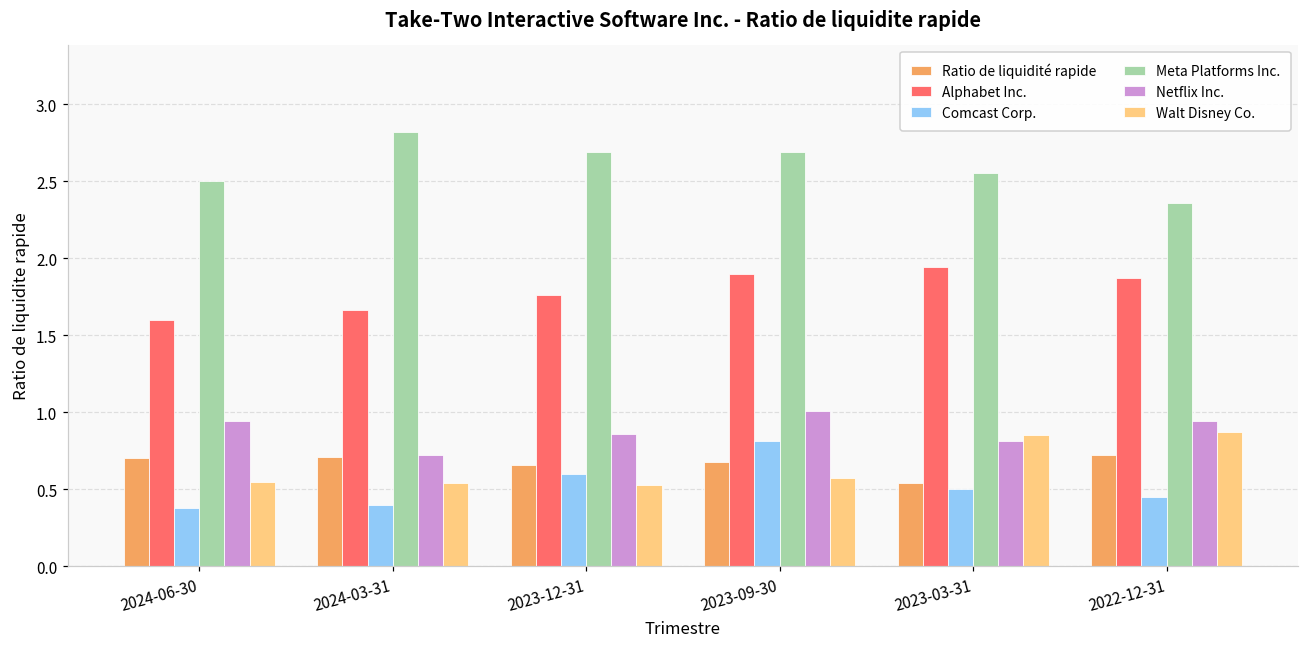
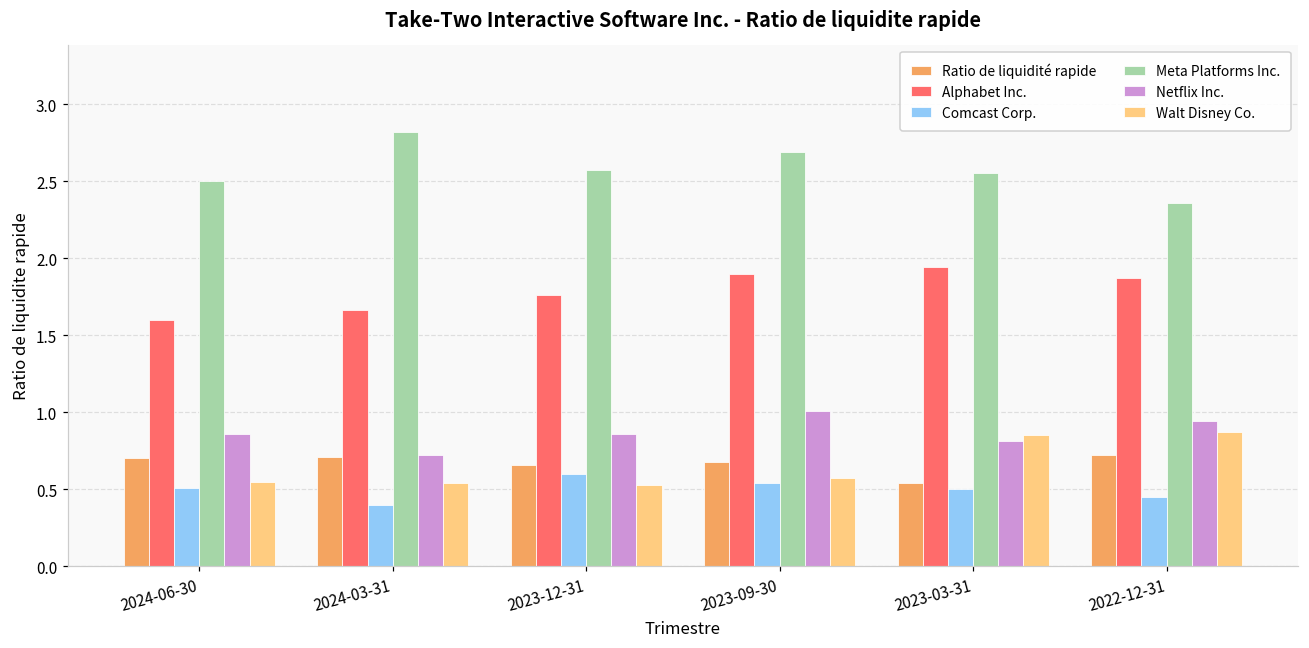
  {
    "Comcast Corp.": {
-     "2024-06-30": 0.38,
+     "2024-06-30": 0.51,
      "2024-03-31": 0.40,
      "2023-12-31": 0.60,
-     "2023-09-30": 0.81,
+     "2023-09-30": 0.54,
      "2023-03-31": 0.50,
      "2022-12-31": 0.45
    },
    "Meta Platforms Inc.": {
      "2024-06-30": 2.50,
      "2024-03-31": 2.82,
-     "2023-12-31": 2.69,
+     "2023-12-31": 2.57,
      "2023-09-30": 2.69,
      "2023-03-31": 2.55,
      "2022-12-31": 2.36
    },
    "Netflix Inc.": {
-     "2024-06-30": 0.94,
+     "2024-06-30": 0.86,
      "2024-03-31": 0.72,
      "2023-12-31": 0.86,
      "2023-09-30": 1.01,
      "2023-03-31": 0.81,
      "2022-12-31": 0.94
    }
  }
